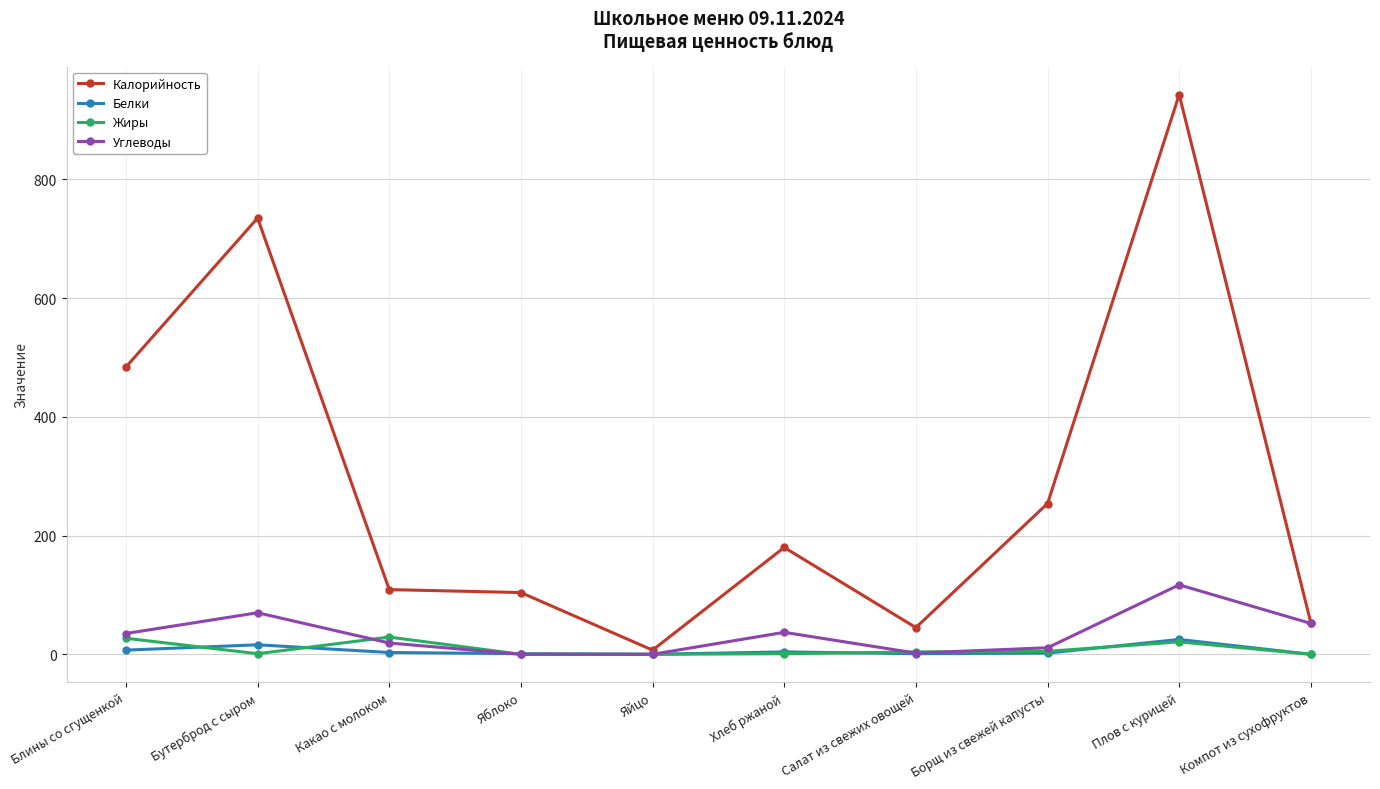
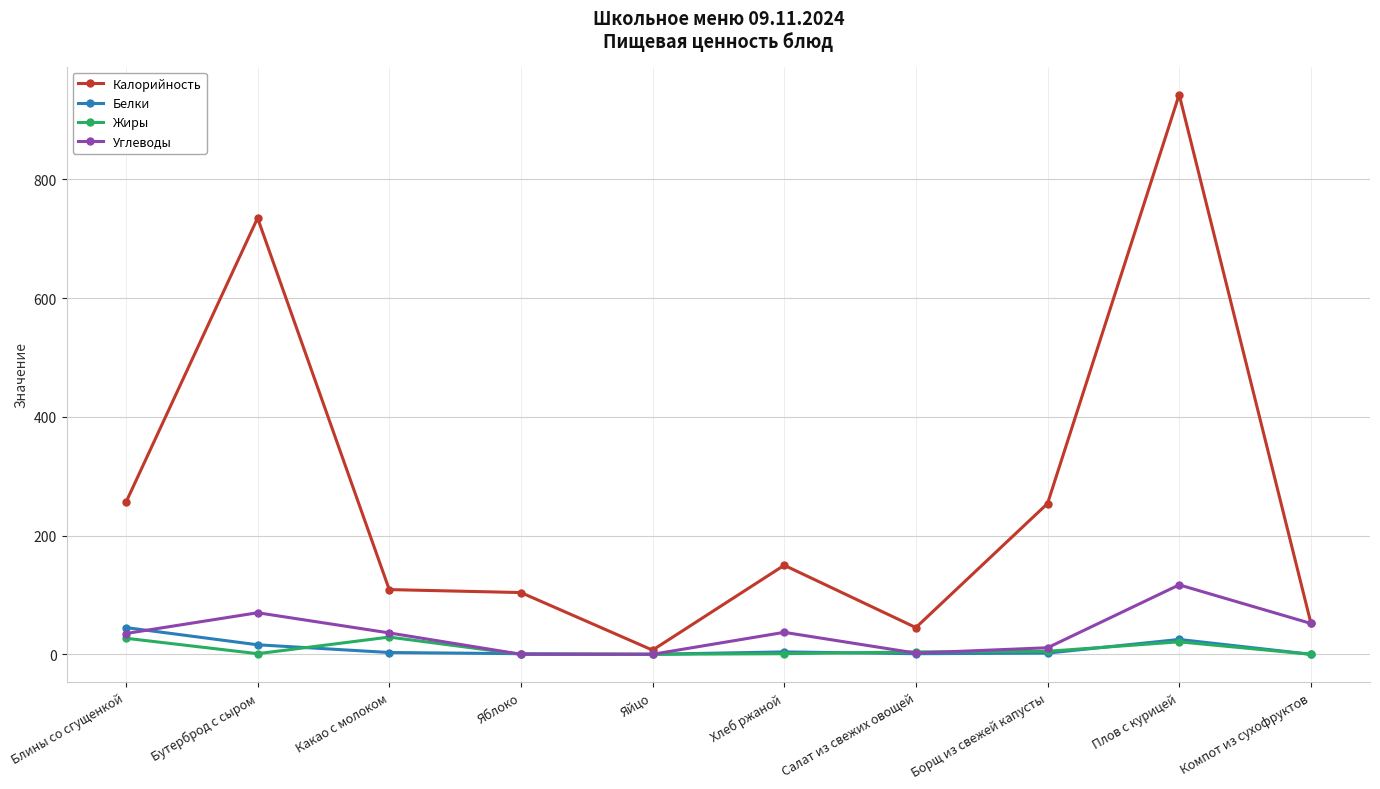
  {
    "Калорийность": {
-     "Блины со сгущенкой": 480,
+     "Блины со сгущенкой": 260,
      "Бутерброд с сыром": 740,
      "Какао с молоком": 110,
      "Яблоко": 100,
      "Яйцо": 10,
-     "Хлеб ржаной": 180,
+     "Хлеб ржаной": 150,
      "Салат из свежих овощей": 50,
      "Борщ из свежей капусты": 250,
      "Плов с курицей": 940
    },
    "Белки": {
-     "Блины со сгущенкой": 10,
+     "Блины со сгущенкой": 50,
      "Бутерброд с сыром": 20,
      "Какао с молоком": 0
    },
    "Жиры": {
      "Блины со сгущенкой": 30,
      "Бутерброд с сыром": 0,
      "Какао с молоком": 30
    },
    "Углеводы": {
      "Блины со сгущенкой": 40,
      "Бутерброд с сыром": 70,
-     "Какао с молоком": 20,
+     "Какао с молоком": 40,
      "Хлеб ржаной": 40,
      "Борщ из свежей капусты": 10,
      "Плов с курицей": 120
    }
  }
